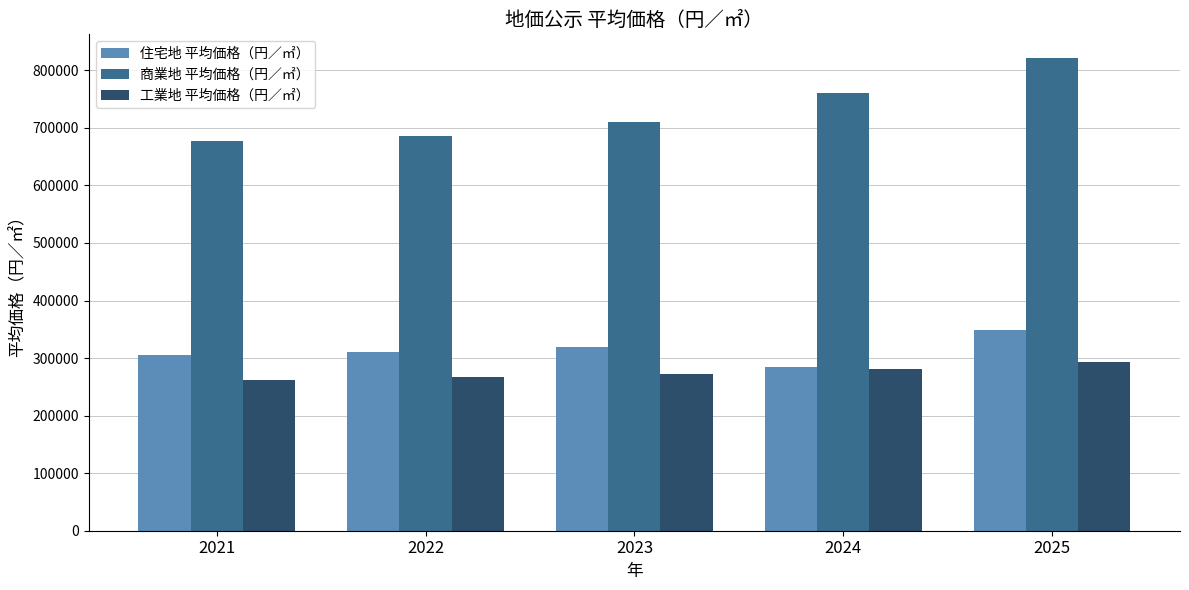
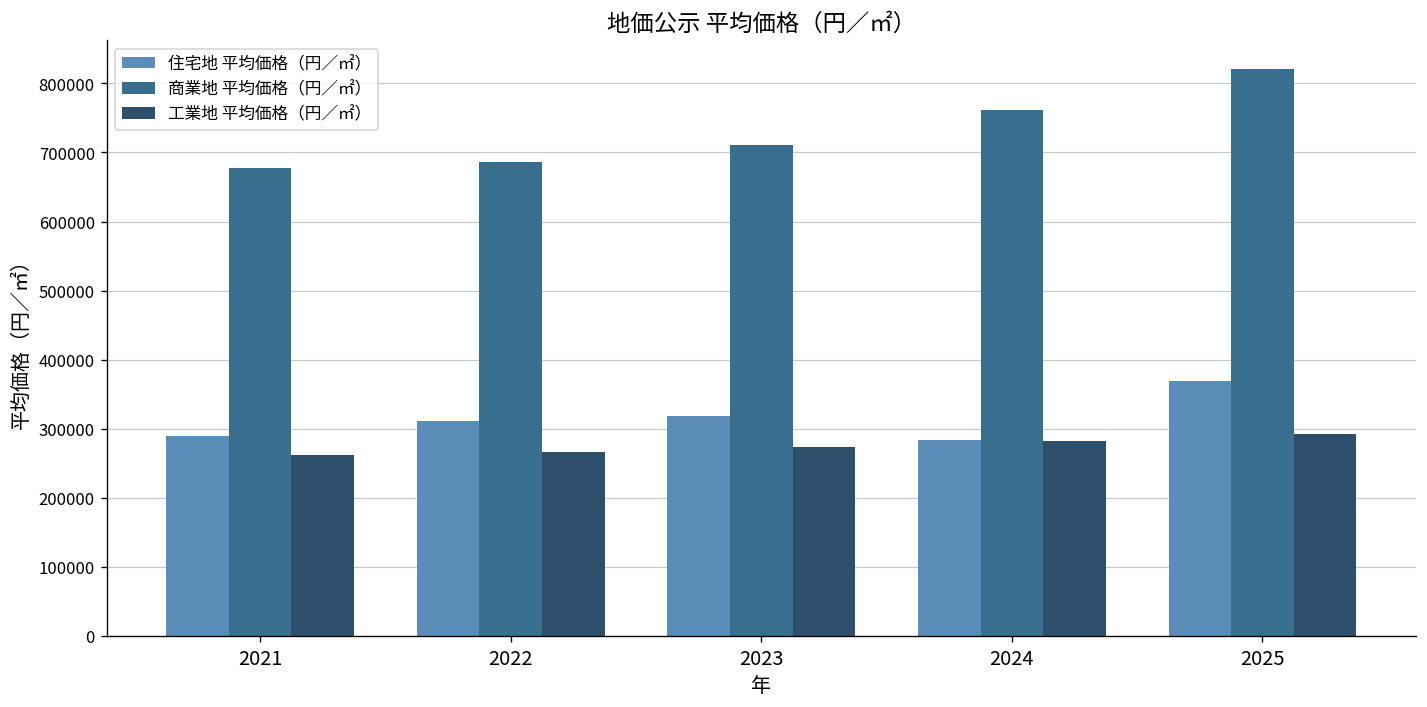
  {
    "住宅地 平均価格（円／㎡）": {
-     "2021": 310000,
+     "2021": 290000,
      "2022": 310000,
      "2023": 320000,
      "2024": 280000,
-     "2025": 350000
+     "2025": 370000
    }
  }
